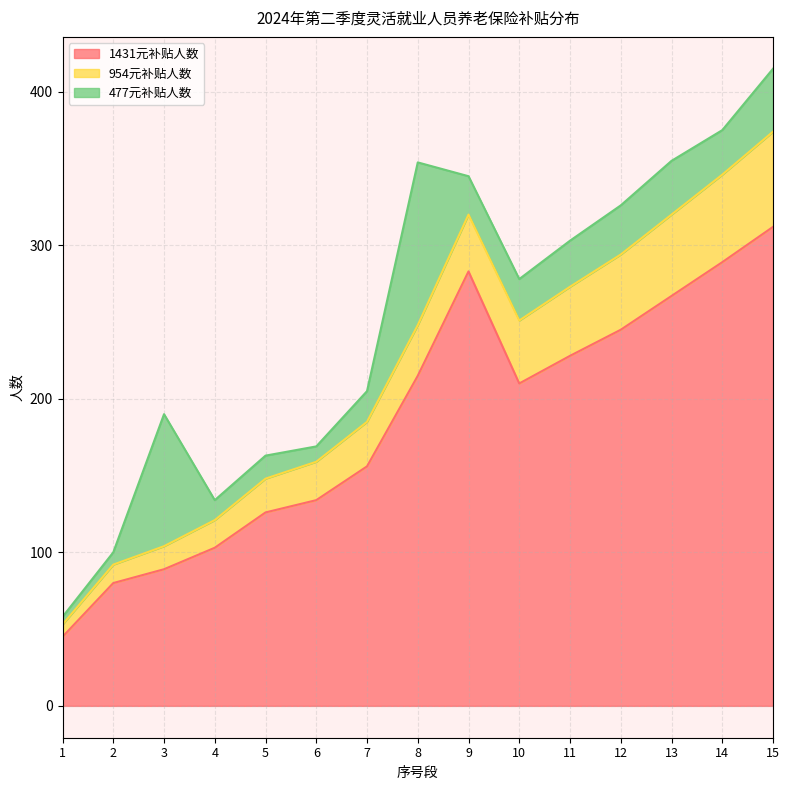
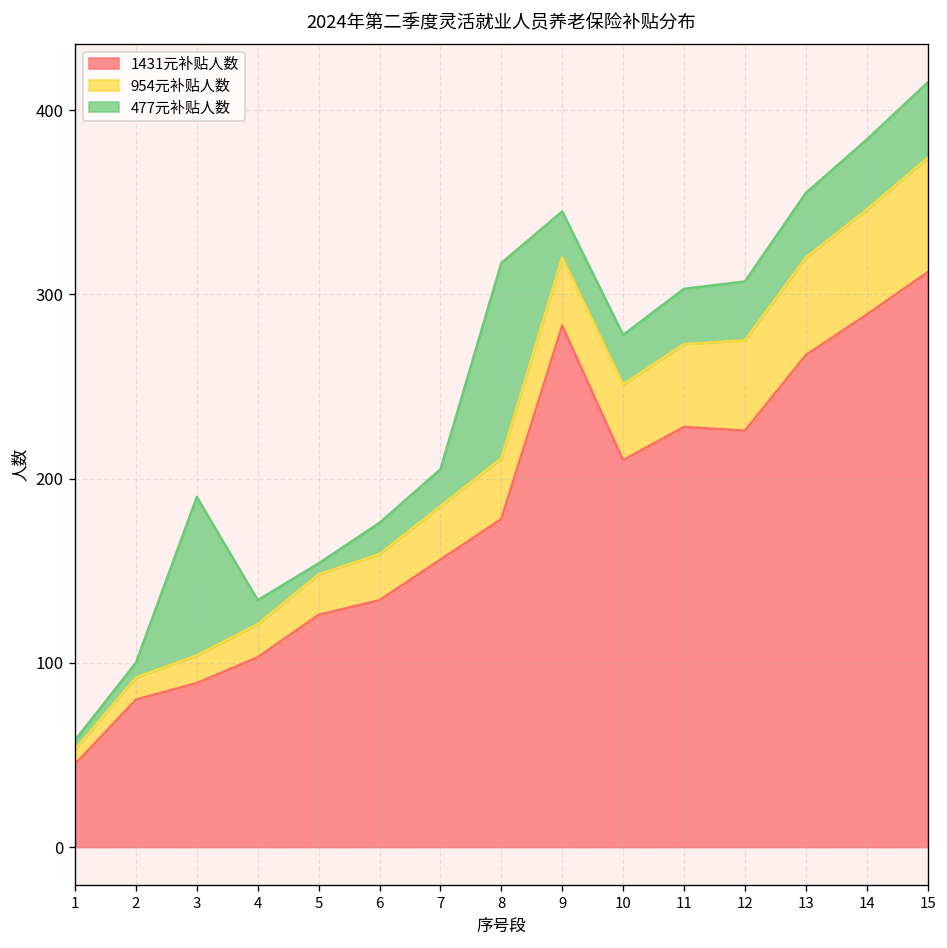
  {
    "1431元补贴人数": {
      "1": 45,
      "2": 80,
      "3": 89,
      "4": 103,
      "5": 126,
      "6": 134,
      "7": 156,
-     "8": 215,
+     "8": 178,
      "9": 283,
      "10": 210,
      "11": 228,
-     "12": 245,
+     "12": 226,
      "13": 267,
      "14": 289,
      "15": 312
    },
    "954元补贴人数": {
      "1": 8,
      "2": 12,
      "3": 15,
      "4": 18,
      "5": 22,
      "6": 25,
      "7": 29,
      "8": 33,
      "9": 37,
      "10": 41,
      "11": 45,
      "12": 49,
      "13": 53,
      "14": 57,
      "15": 62
    },
    "477元补贴人数": {
      "1": 5,
      "2": 8,
      "3": 86,
      "4": 13,
-     "5": 15,
-     "6": 10,
+     "5": 6,
+     "6": 17,
      "7": 20,
      "8": 106,
      "9": 25,
      "10": 27,
      "11": 30,
      "12": 32,
      "13": 35,
-     "14": 29,
+     "14": 38,
      "15": 41
    }
  }
